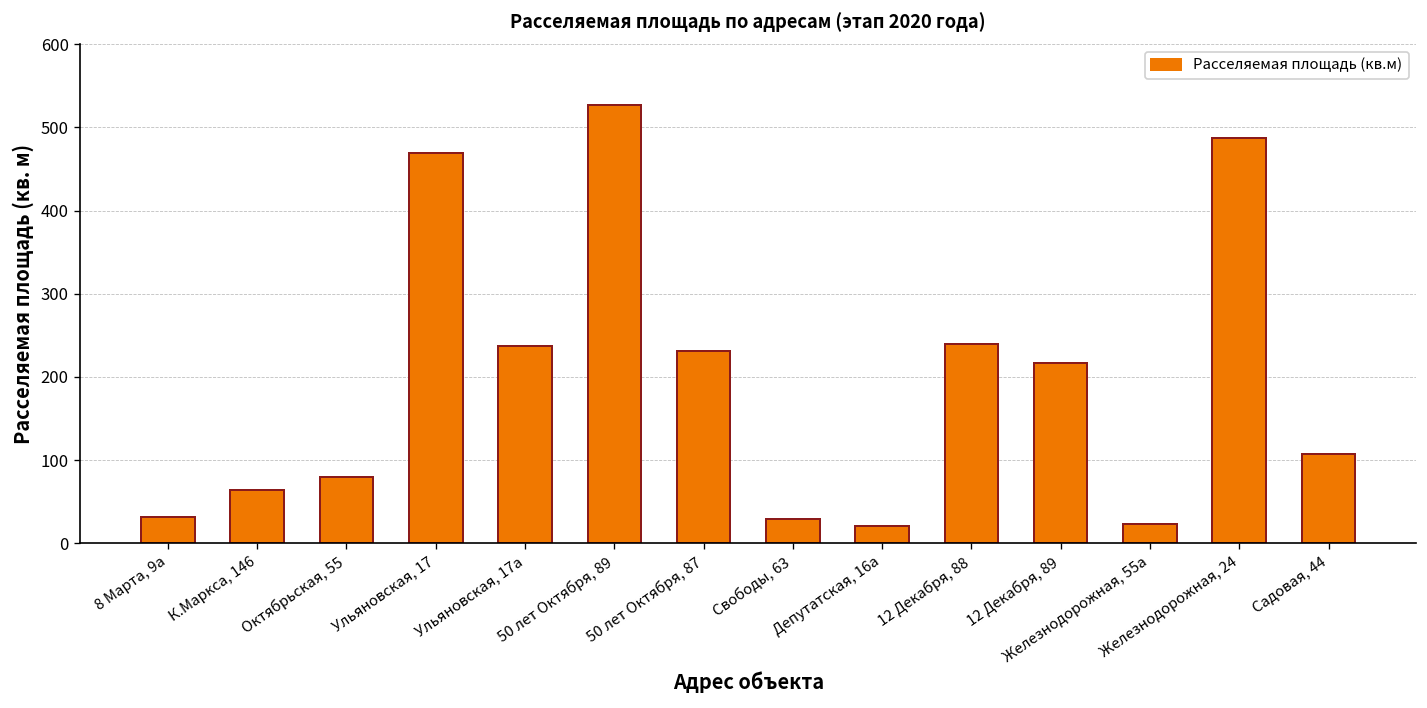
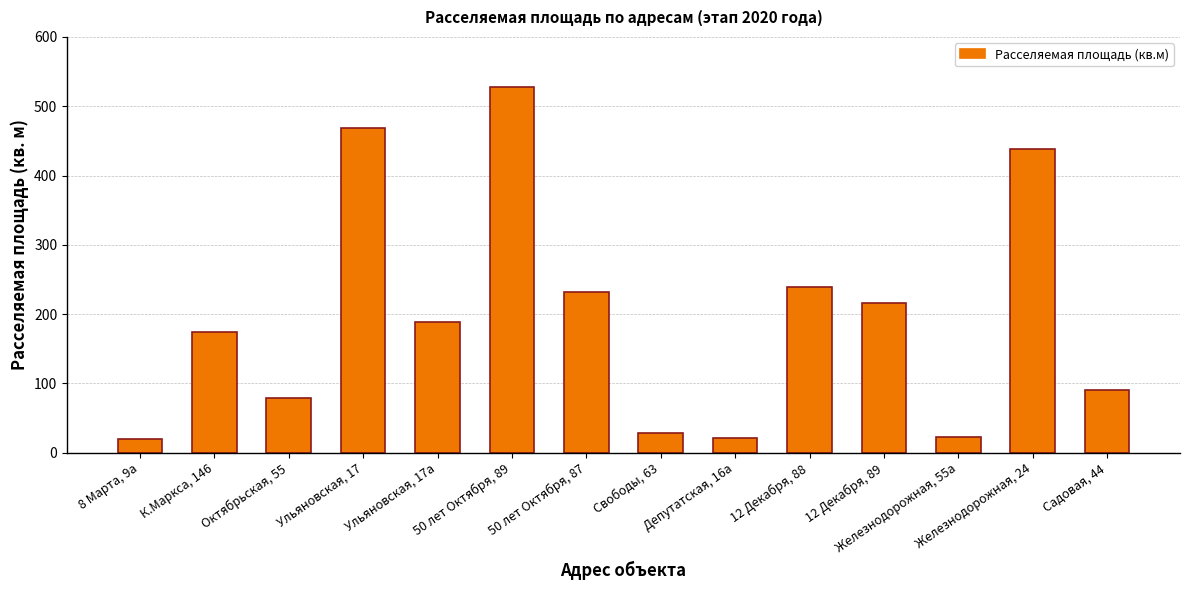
  {
-   "8 Марта, 9а": 30,
-   "К.Маркса, 146": 60,
+   "8 Марта, 9а": 20,
+   "К.Маркса, 146": 170,
    "Октябрьская, 55": 80,
    "Ульяновская, 17": 470,
-   "Ульяновская, 17а": 240,
+   "Ульяновская, 17а": 190,
    "50 лет Октября, 89": 530,
    "50 лет Октября, 87": 230,
    "Свободы, 63": 30,
    "Депутатская, 16а": 20,
    "12 Декабря, 88": 240,
    "12 Декабря, 89": 220,
    "Железнодорожная, 55а": 20,
-   "Железнодорожная, 24": 490,
-   "Садовая, 44": 110
+   "Железнодорожная, 24": 440,
+   "Садовая, 44": 90
  }
